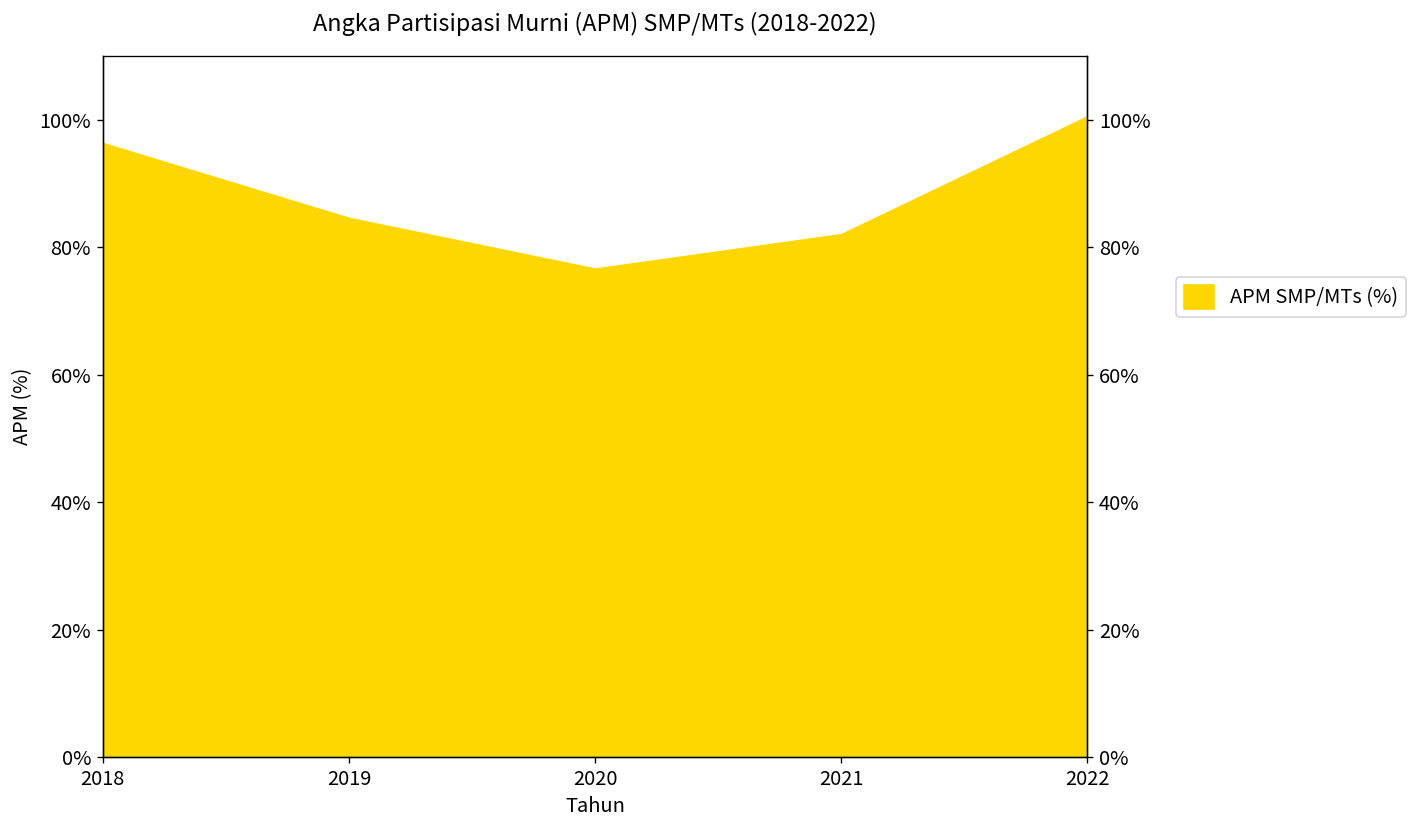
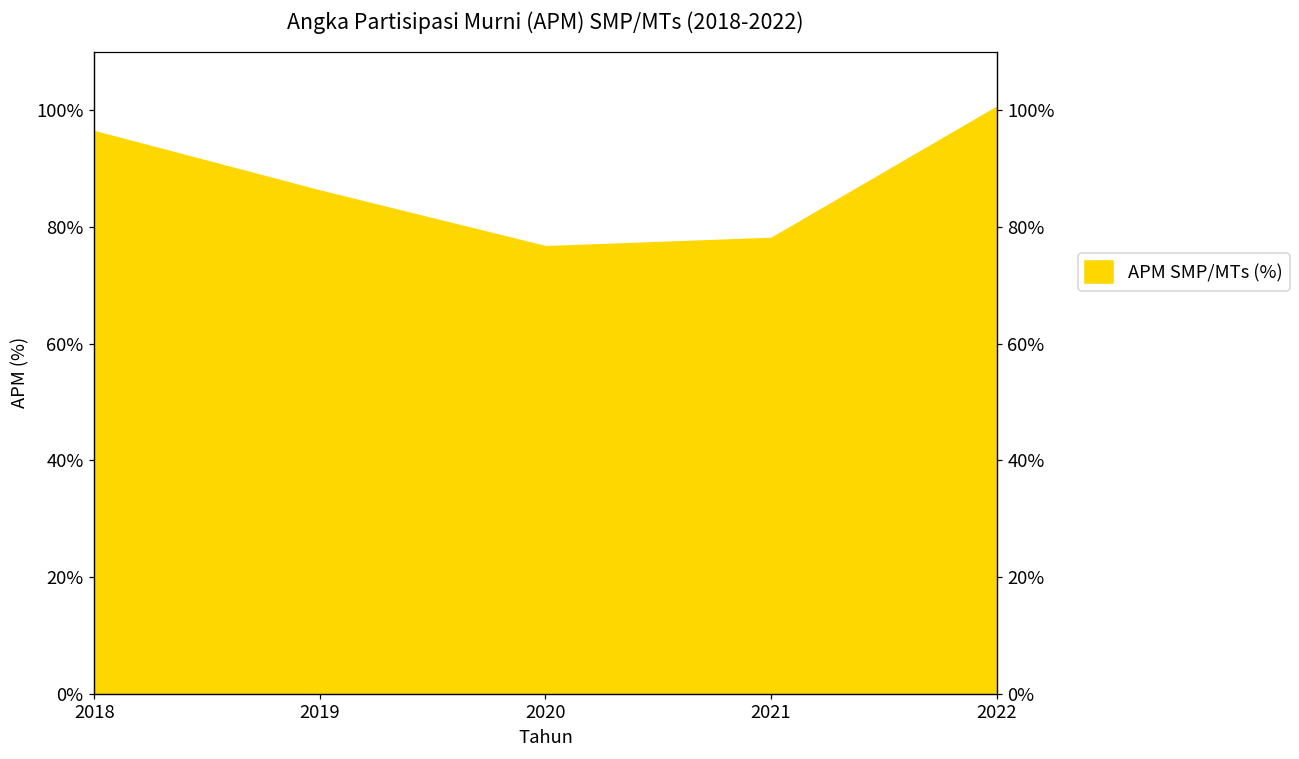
  {
    "2018": "96%",
-   "2019": "85%",
+   "2019": "86%",
    "2020": "77%",
-   "2021": "82%",
+   "2021": "78%",
    "2022": "101%"
  }
